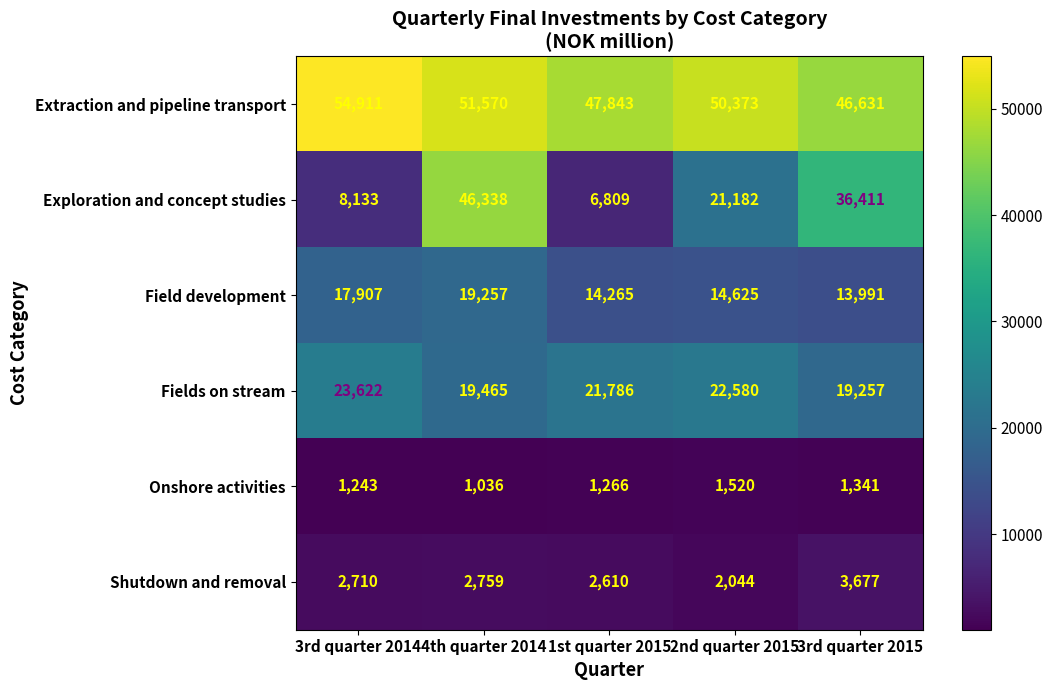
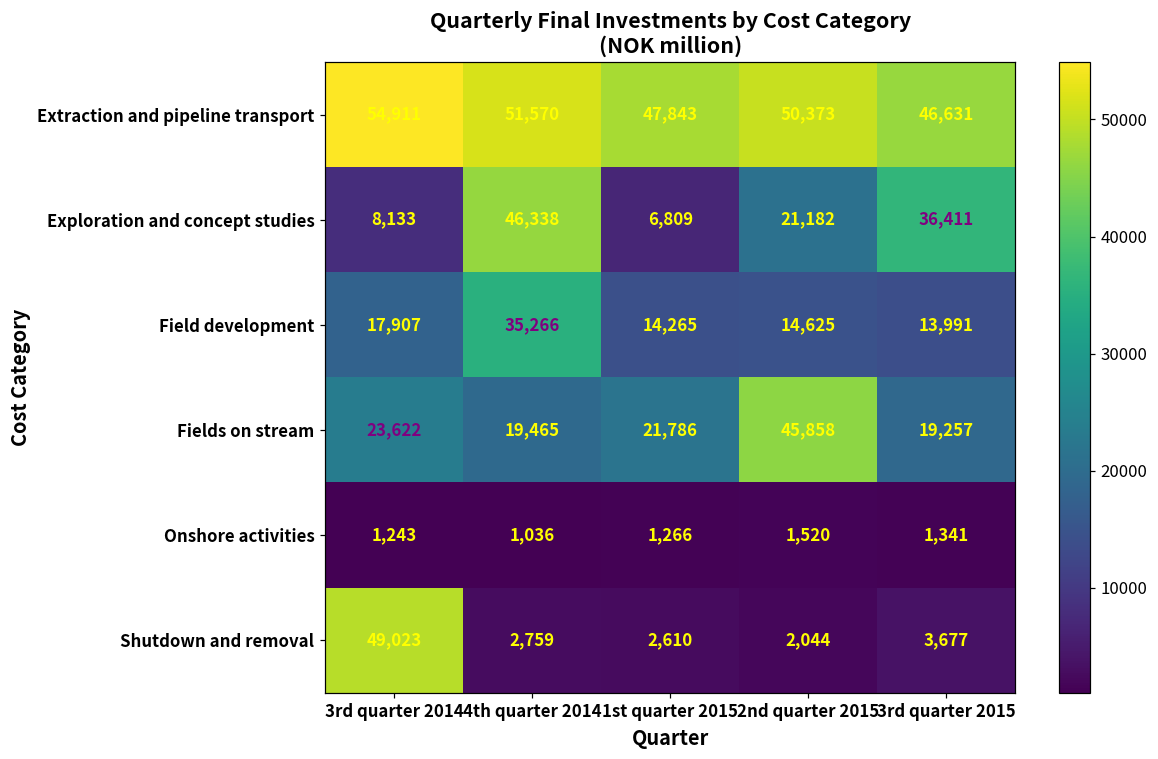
  {
    "Extraction and pipeline transport": {
      "1st quarter 2015": "47,843",
      "2nd quarter 2015": "50,373",
      "3rd quarter 2015": "46,631"
    },
    "Exploration and concept studies": {
      "3rd quarter 2014": "8,133",
      "4th quarter 2014": "46,338",
      "1st quarter 2015": "6,809",
      "2nd quarter 2015": "21,182",
      "3rd quarter 2015": "36,411"
    },
    "Field development": {
      "3rd quarter 2014": "17,907",
-     "4th quarter 2014": "19,257",
+     "4th quarter 2014": "35,266",
      "1st quarter 2015": "14,265",
      "2nd quarter 2015": "14,625",
      "3rd quarter 2015": "13,991"
    },
    "Fields on stream": {
      "3rd quarter 2014": "23,622",
      "4th quarter 2014": "19,465",
      "1st quarter 2015": "21,786",
-     "2nd quarter 2015": "22,580",
+     "2nd quarter 2015": "45,858",
      "3rd quarter 2015": "19,257"
    },
    "Onshore activities": {
      "3rd quarter 2014": "1,243",
      "4th quarter 2014": "1,036",
      "1st quarter 2015": "1,266",
      "2nd quarter 2015": "1,520",
      "3rd quarter 2015": "1,341"
    },
    "Shutdown and removal": {
-     "3rd quarter 2014": "2,710",
+     "3rd quarter 2014": "49,023",
      "4th quarter 2014": "2,759",
      "1st quarter 2015": "2,610",
      "2nd quarter 2015": "2,044",
      "3rd quarter 2015": "3,677"
    }
  }
